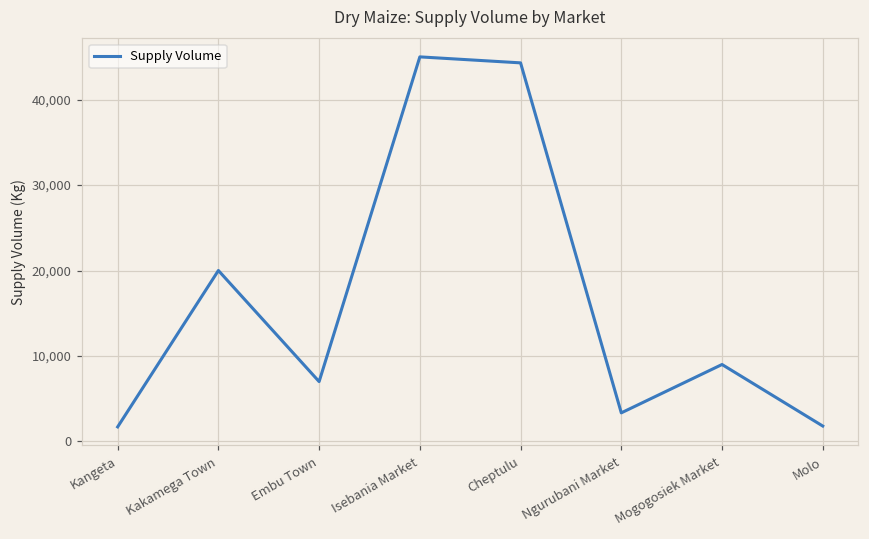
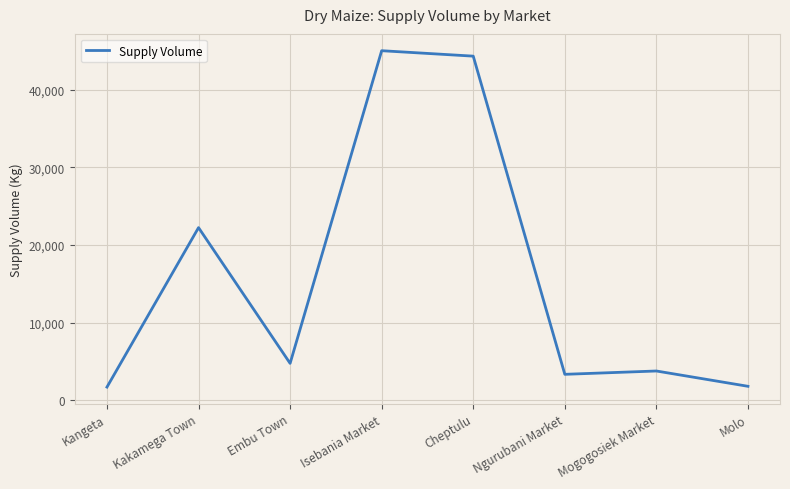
  {
    "Kangeta": "2,000",
-   "Kakamega Town": "20,000",
-   "Embu Town": "7,000",
+   "Kakamega Town": "22,000",
+   "Embu Town": "5,000",
    "Isebania Market": "45,000",
    "Cheptulu": "44,000",
    "Ngurubani Market": "3,000",
-   "Mogogosiek Market": "9,000",
+   "Mogogosiek Market": "4,000",
    "Molo": "2,000"
  }
